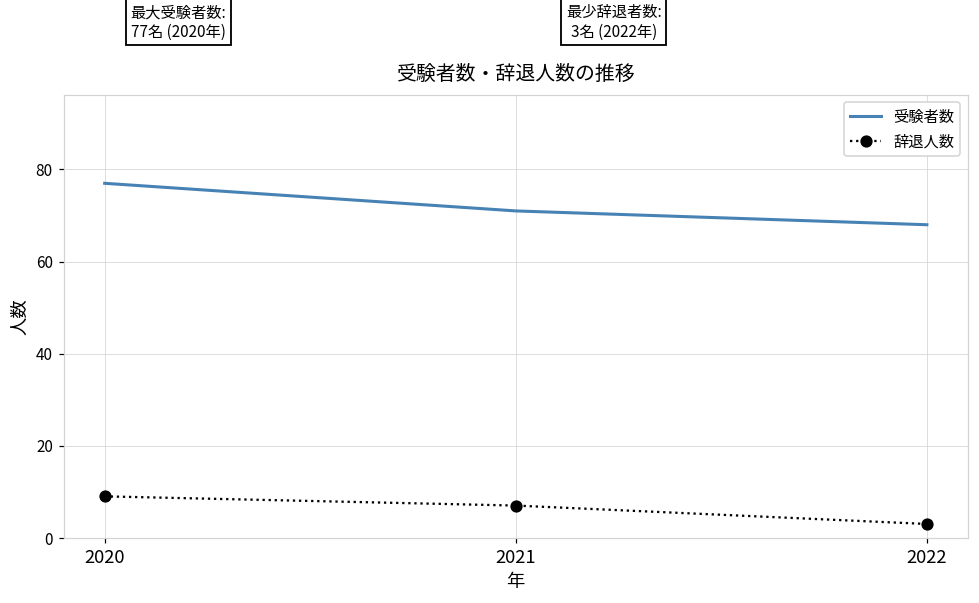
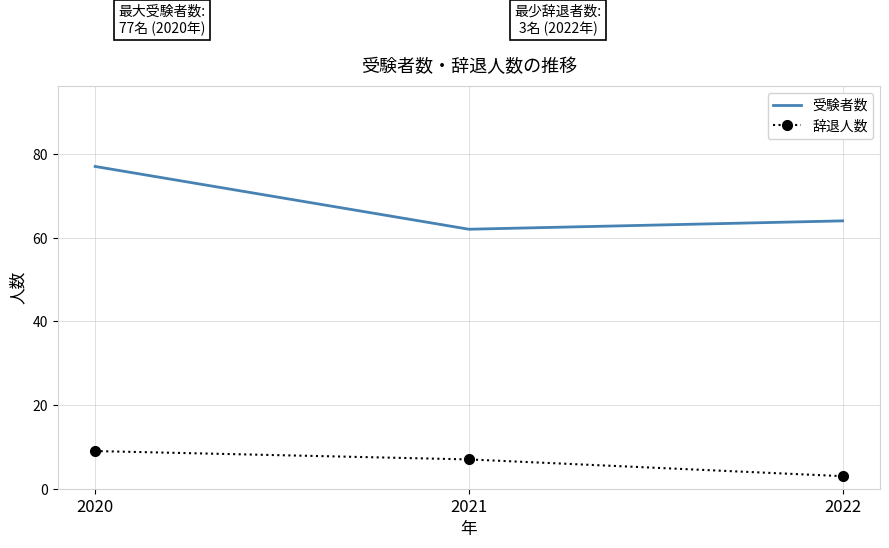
  {
    "受験者数": {
      "2020": 77,
-     "2021": 71,
-     "2022": 68
+     "2021": 62,
+     "2022": 64
    },
    "辞退人数": {
      "2020": 9,
      "2021": 7,
      "2022": 3
    }
  }
